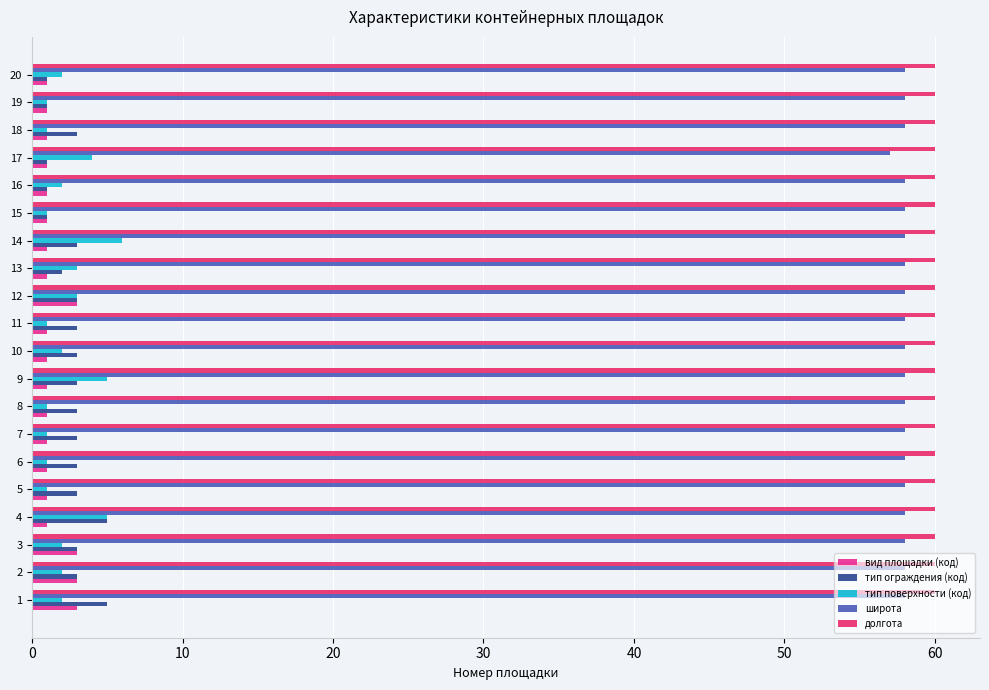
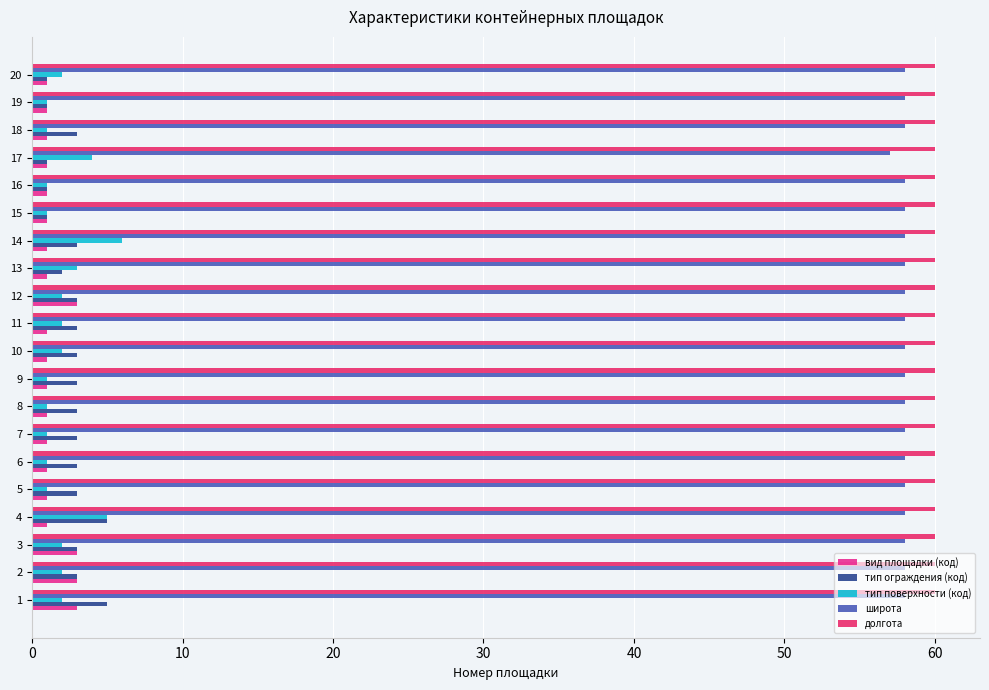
  {
    "тип поверхности (код)": {
      "20": 2,
      "19": 1,
      "18": 1,
      "17": 4,
-     "16": 2,
+     "16": 1,
      "15": 1,
      "14": 6,
      "13": 3,
-     "12": 3,
-     "11": 1,
+     "12": 2,
+     "11": 2,
      "10": 2,
-     "9": 5,
+     "9": 1,
      "8": 1,
      "7": 1,
      "6": 1,
      "5": 1,
      "4": 5,
      "3": 2,
      "2": 2,
      "1": 2
    }
  }
